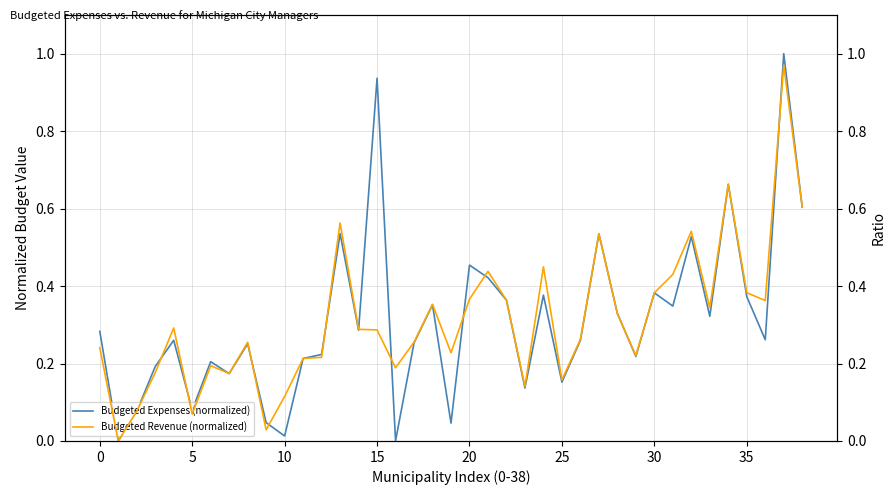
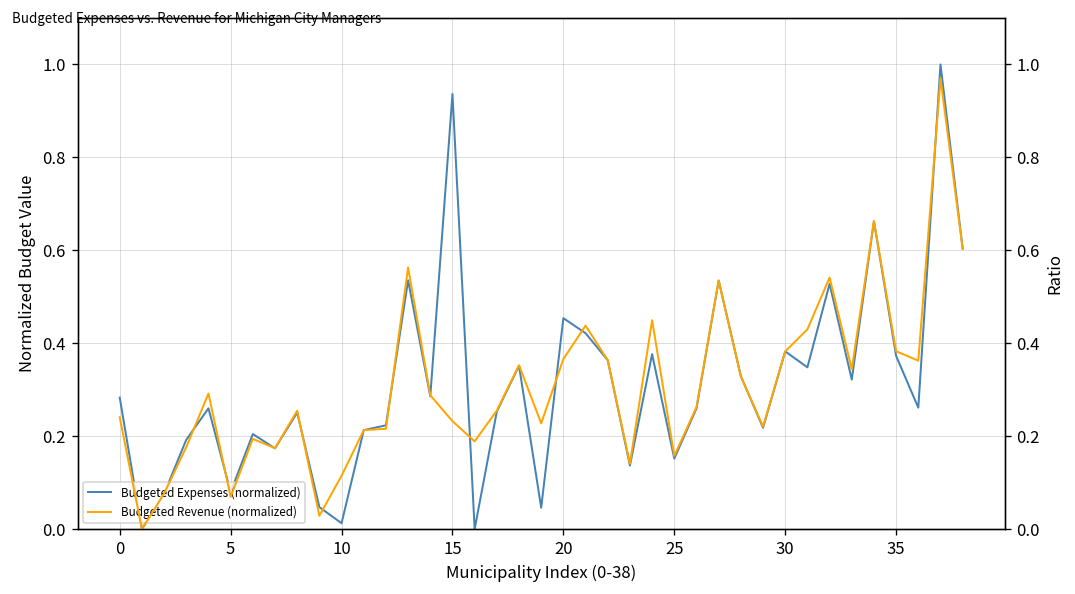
  {
    "Budgeted Expenses (normalized)": {
      "0": 0.28,
      "10": 0.01,
      "15": 0.94,
      "20": 0.45,
      "25": 0.15,
      "30": 0.38,
      "35": 0.37
    },
    "Budgeted Revenue (normalized)": {
      "0": 0.24,
      "10": 0.11,
-     "15": 0.29,
+     "15": 0.23,
      "20": 0.37,
      "25": 0.16,
      "30": 0.38,
      "35": 0.38
    }
  }
